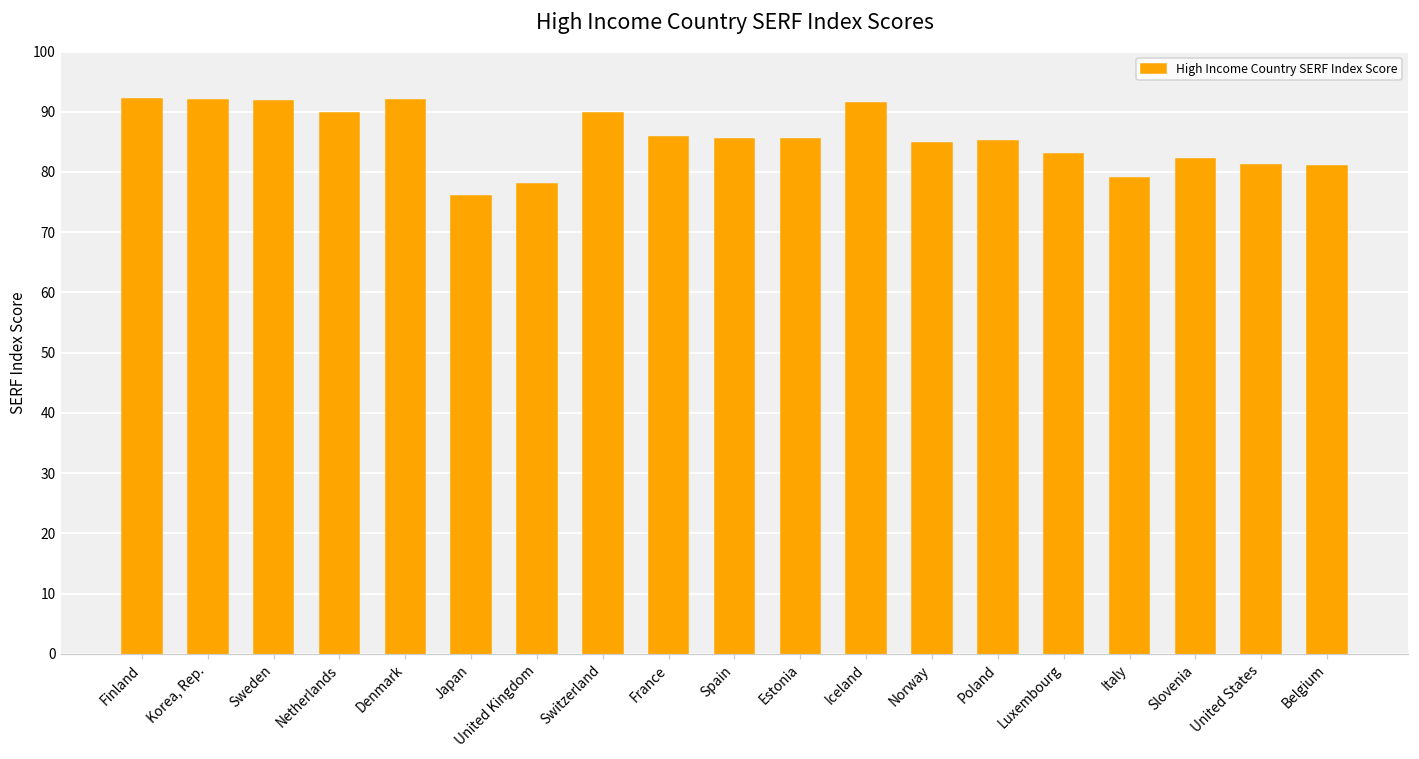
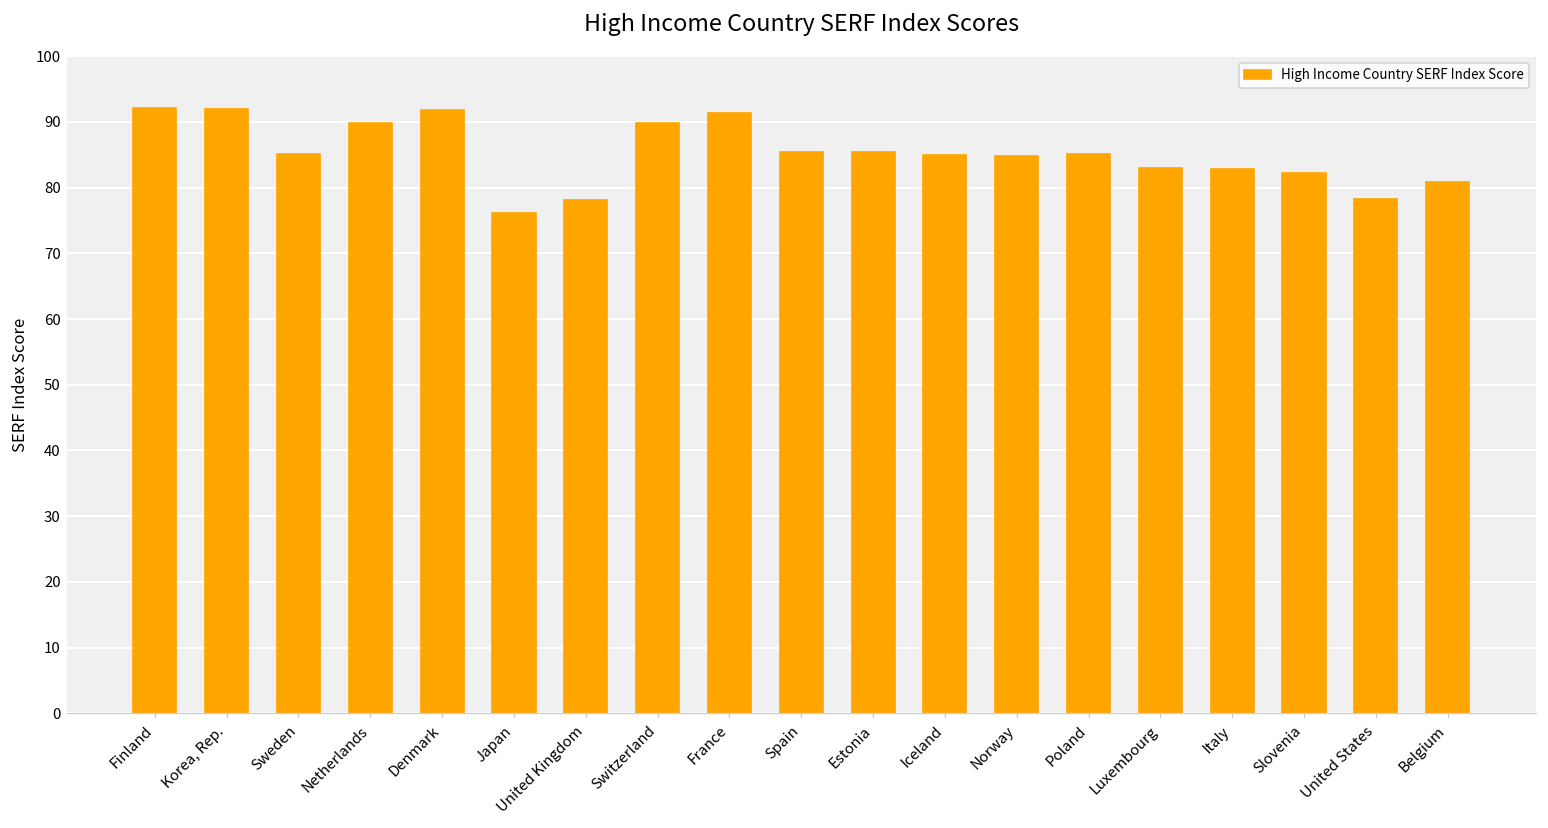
  {
    "Finland": 92,
    "Korea, Rep.": 92,
-   "Sweden": 92,
+   "Sweden": 85,
    "Netherlands": 90,
    "Denmark": 92,
    "Japan": 76,
    "United Kingdom": 78,
    "Switzerland": 90,
-   "France": 86,
+   "France": 91,
    "Spain": 85,
    "Estonia": 85,
-   "Iceland": 91,
+   "Iceland": 85,
    "Norway": 85,
    "Poland": 85,
    "Luxembourg": 83,
-   "Italy": 79,
+   "Italy": 83,
    "Slovenia": 82,
-   "United States": 81,
+   "United States": 78,
    "Belgium": 81
  }
